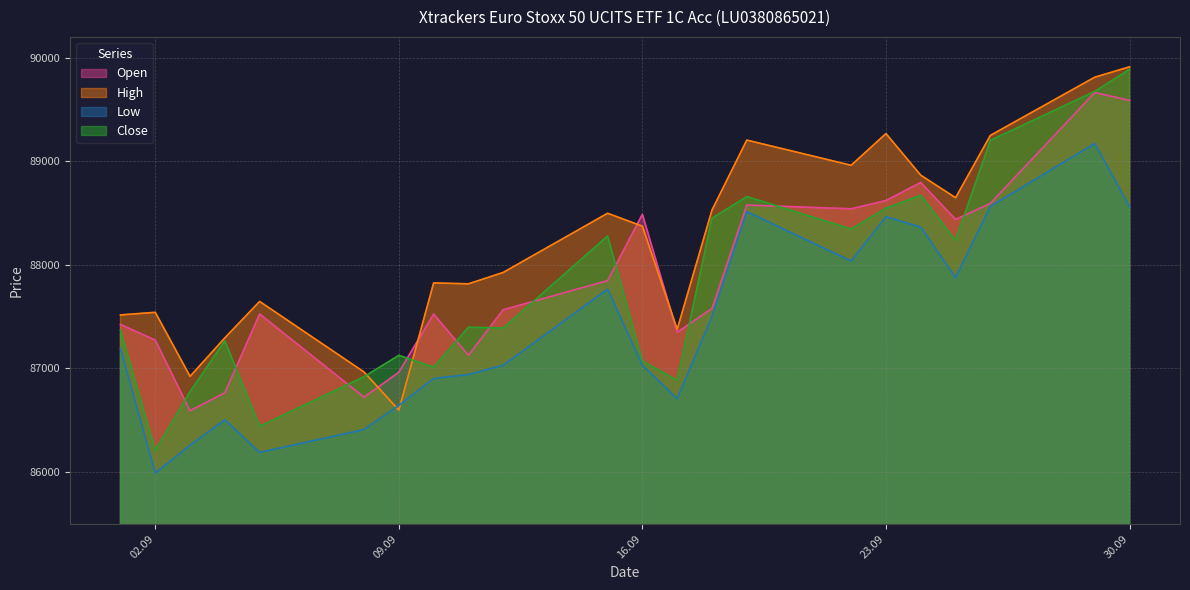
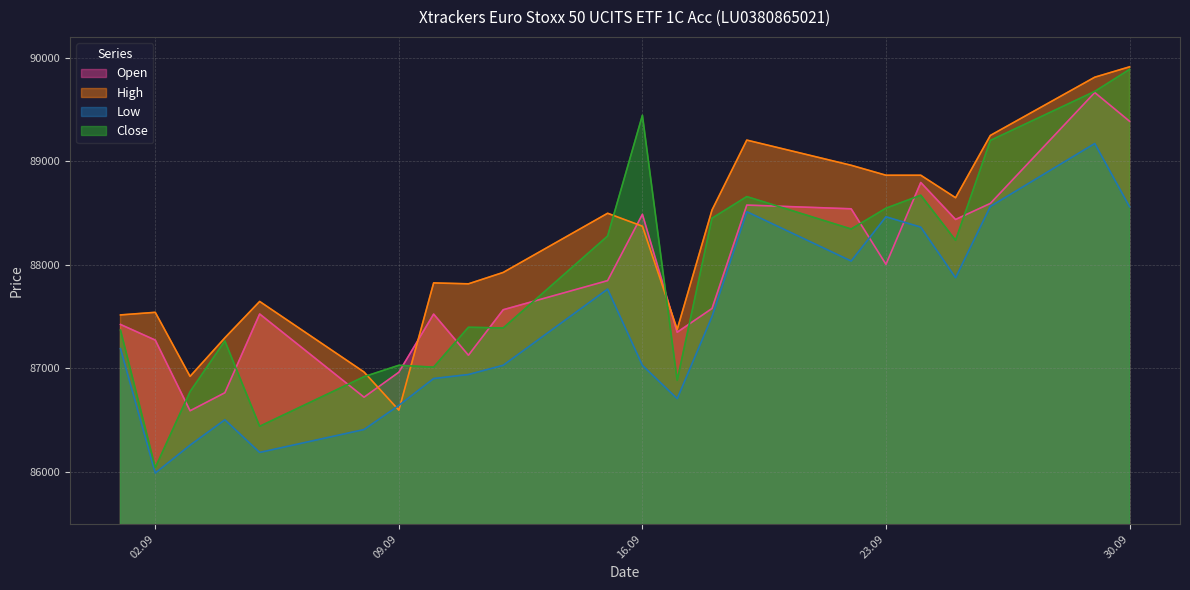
  {
    "Open": {
      "02.09": 87270,
      "09.09": 86960,
      "16.09": 88490,
-     "23.09": 88620,
-     "30.09": 89590
+     "23.09": 88010,
+     "30.09": 89390
    },
    "High": {
      "02.09": 87540,
      "09.09": 86600,
      "16.09": 88370,
-     "23.09": 89270,
+     "23.09": 88870,
      "30.09": 89910
    },
    "Low": {
      "02.09": 85990,
      "09.09": 86640,
      "16.09": 87030,
      "23.09": 88460,
      "30.09": 88560
    },
    "Close": {
-     "02.09": 86210,
-     "09.09": 87130,
-     "16.09": 87070,
+     "02.09": 86040,
+     "09.09": 87030,
+     "16.09": 89440,
      "23.09": 88550,
      "30.09": 89890
    }
  }
